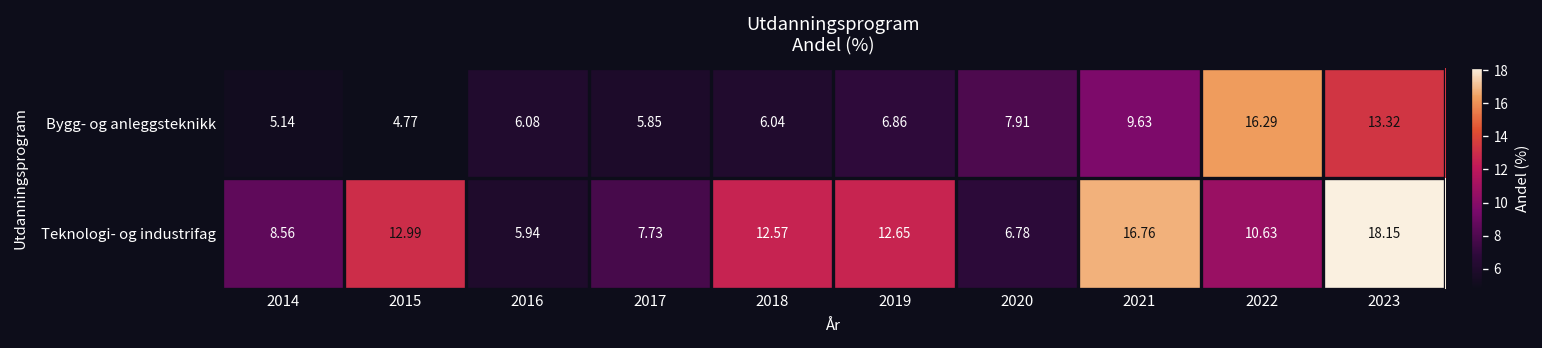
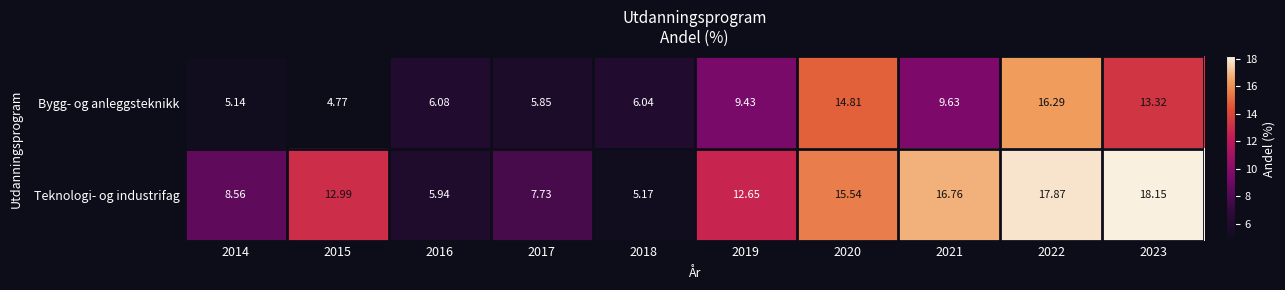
  {
    "Bygg- og anleggsteknikk": {
      "2014": 5.14,
      "2015": 4.77,
      "2016": 6.08,
      "2017": 5.85,
      "2018": 6.04,
-     "2019": 6.86,
-     "2020": 7.91,
+     "2019": 9.43,
+     "2020": 14.81,
      "2021": 9.63,
      "2022": 16.29,
      "2023": 13.32
    },
    "Teknologi- og industrifag": {
      "2014": 8.56,
      "2015": 12.99,
      "2016": 5.94,
      "2017": 7.73,
-     "2018": 12.57,
+     "2018": 5.17,
      "2019": 12.65,
-     "2020": 6.78,
+     "2020": 15.54,
      "2021": 16.76,
-     "2022": 10.63,
+     "2022": 17.87,
      "2023": 18.15
    }
  }
